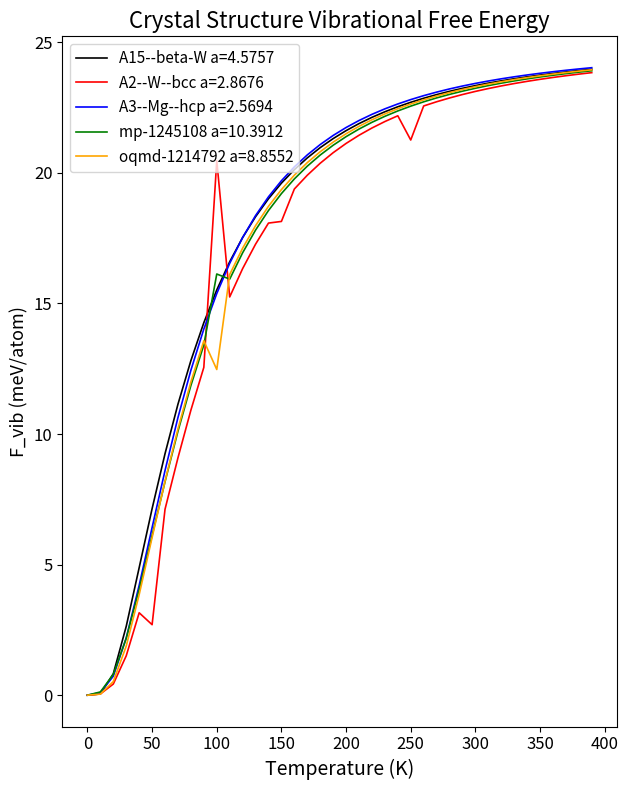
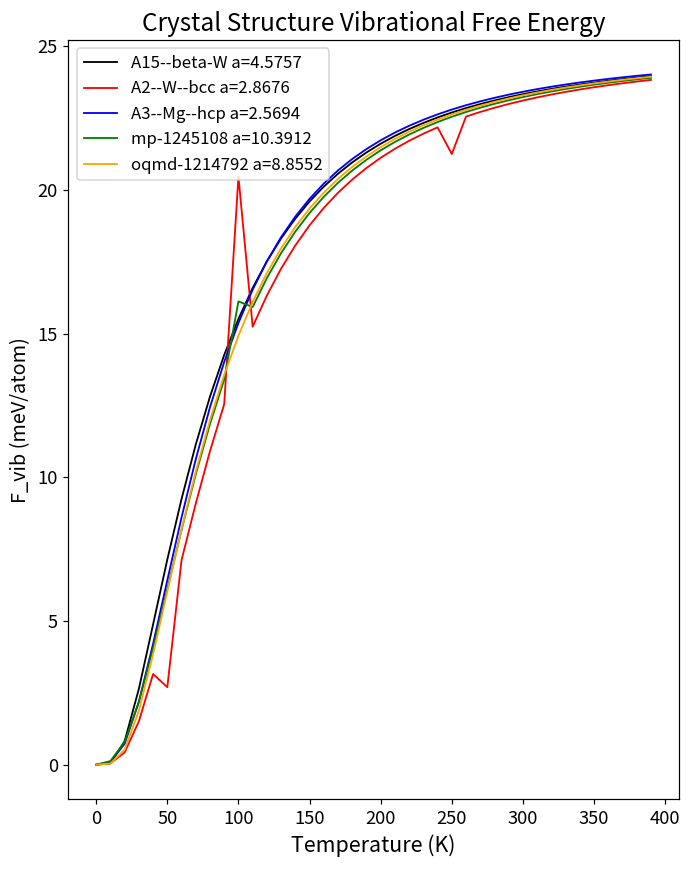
  {
    "A15--beta-W a=4.5757": {
      "50": 7.1,
      "100": 15.5,
      "200": 21.6
    },
    "A2--W--bcc a=2.8676": {
      "50": 2.7,
-     "150": 18.1,
+     "150": 18.8,
      "200": 21.1,
      "250": 21.3,
      "300": 23.1
    },
    "A3--Mg--hcp a=2.5694": {
      "50": 6.4,
      "100": 15.4,
      "200": 21.7,
      "250": 22.8
    },
    "mp-1245108 a=10.3912": {
      "100": 16.1,
      "150": 19.2,
      "200": 21.4
    },
    "oqmd-1214792 a=8.8552": {
-     "100": 12.5,
+     "100": 14.9,
      "150": 19.4,
      "200": 21.5
    }
  }
